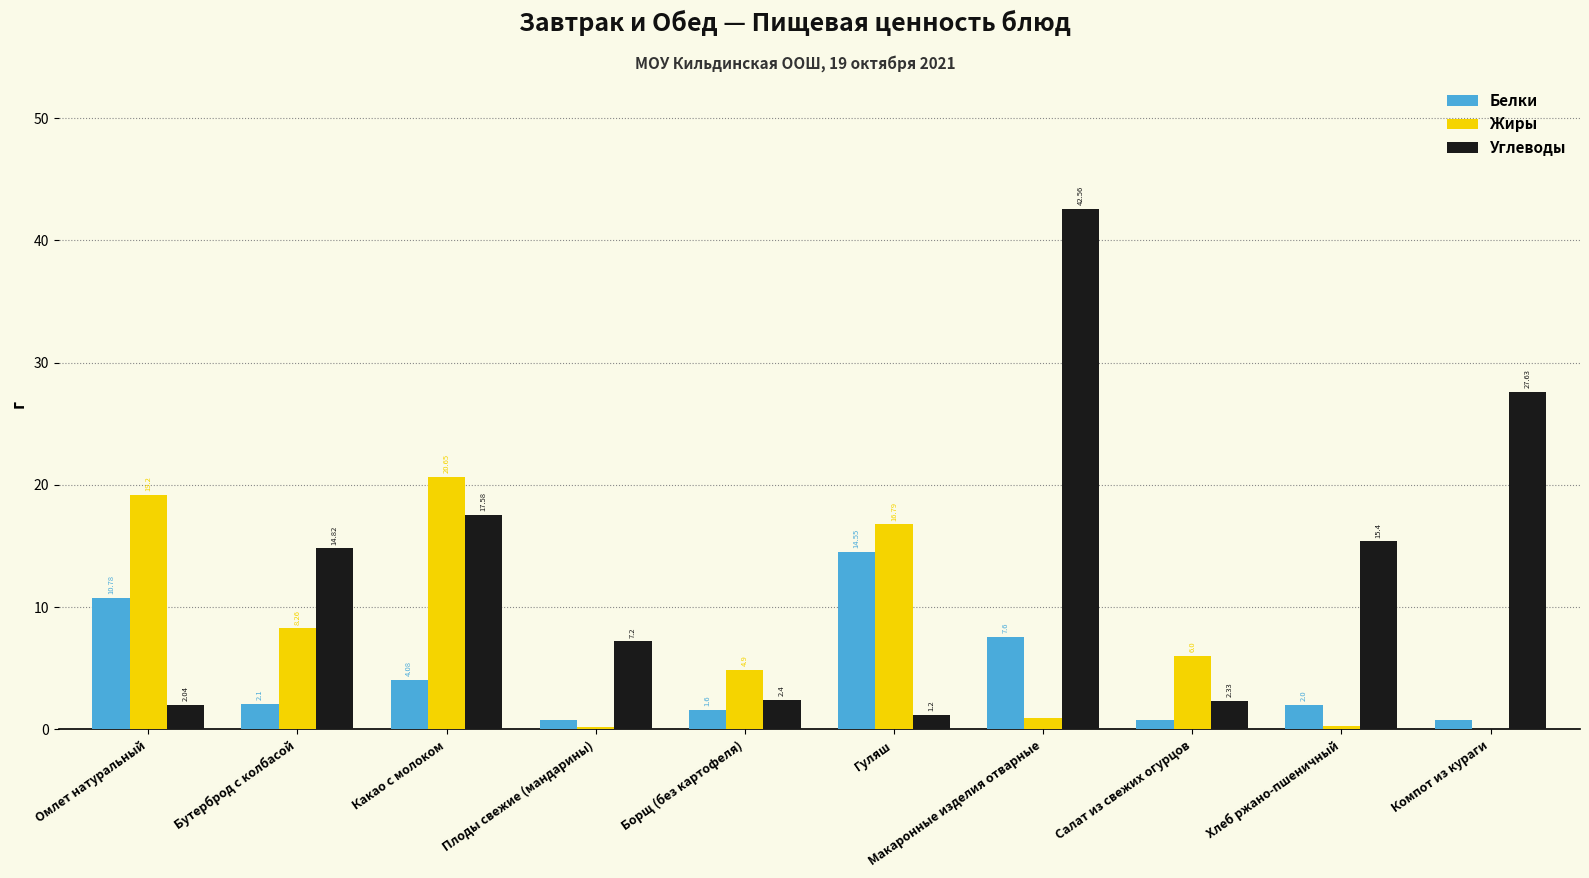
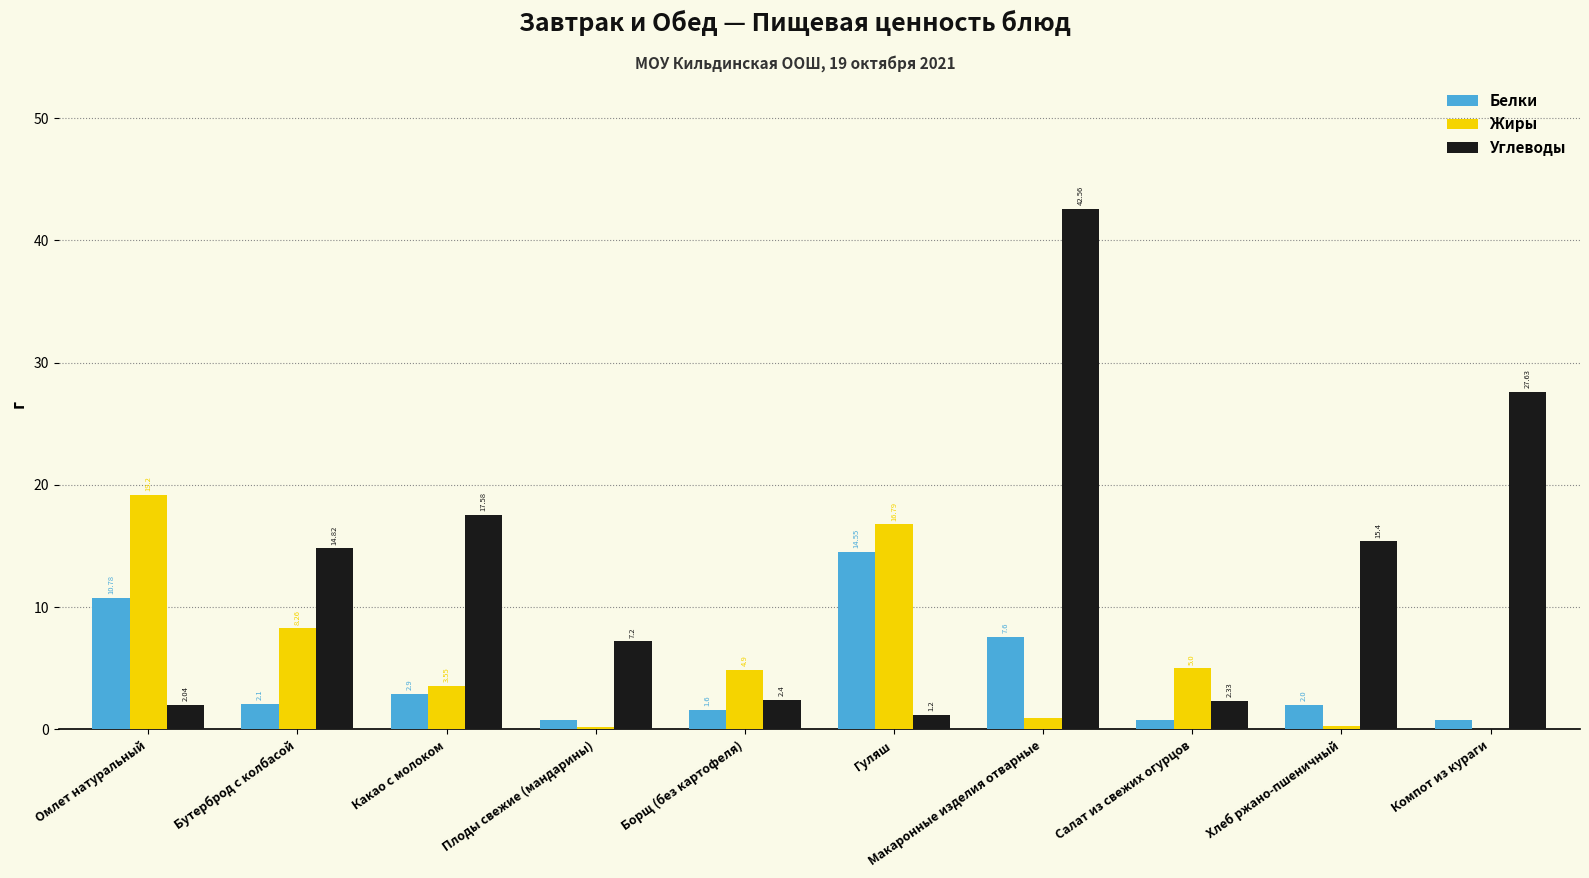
  {
    "Белки": {
      "Омлет натуральный": 10.78,
      "Бутерброд с колбасой": 2.1,
-     "Какао с молоком": 4.08,
+     "Какао с молоком": 2.9,
      "Борщ (без картофеля)": 1.6,
      "Гуляш": 14.55,
      "Макаронные изделия отварные": 7.6,
      "Хлеб ржано-пшеничный": 2.0
    },
    "Жиры": {
      "Омлет натуральный": 19.2,
      "Бутерброд с колбасой": 8.26,
-     "Какао с молоком": 20.65,
+     "Какао с молоком": 3.55,
      "Борщ (без картофеля)": 4.9,
      "Гуляш": 16.79,
-     "Салат из свежих огурцов": 6.0
+     "Салат из свежих огурцов": 5.0
    },
    "Углеводы": {
      "Омлет натуральный": 2.04,
      "Бутерброд с колбасой": 14.82,
      "Какао с молоком": 17.58,
      "Плоды свежие (мандарины)": 7.2,
      "Борщ (без картофеля)": 2.4,
      "Гуляш": 1.2,
      "Макаронные изделия отварные": 42.56,
      "Салат из свежих огурцов": 2.33,
      "Хлеб ржано-пшеничный": 15.4,
      "Компот из кураги": 27.63
    }
  }
